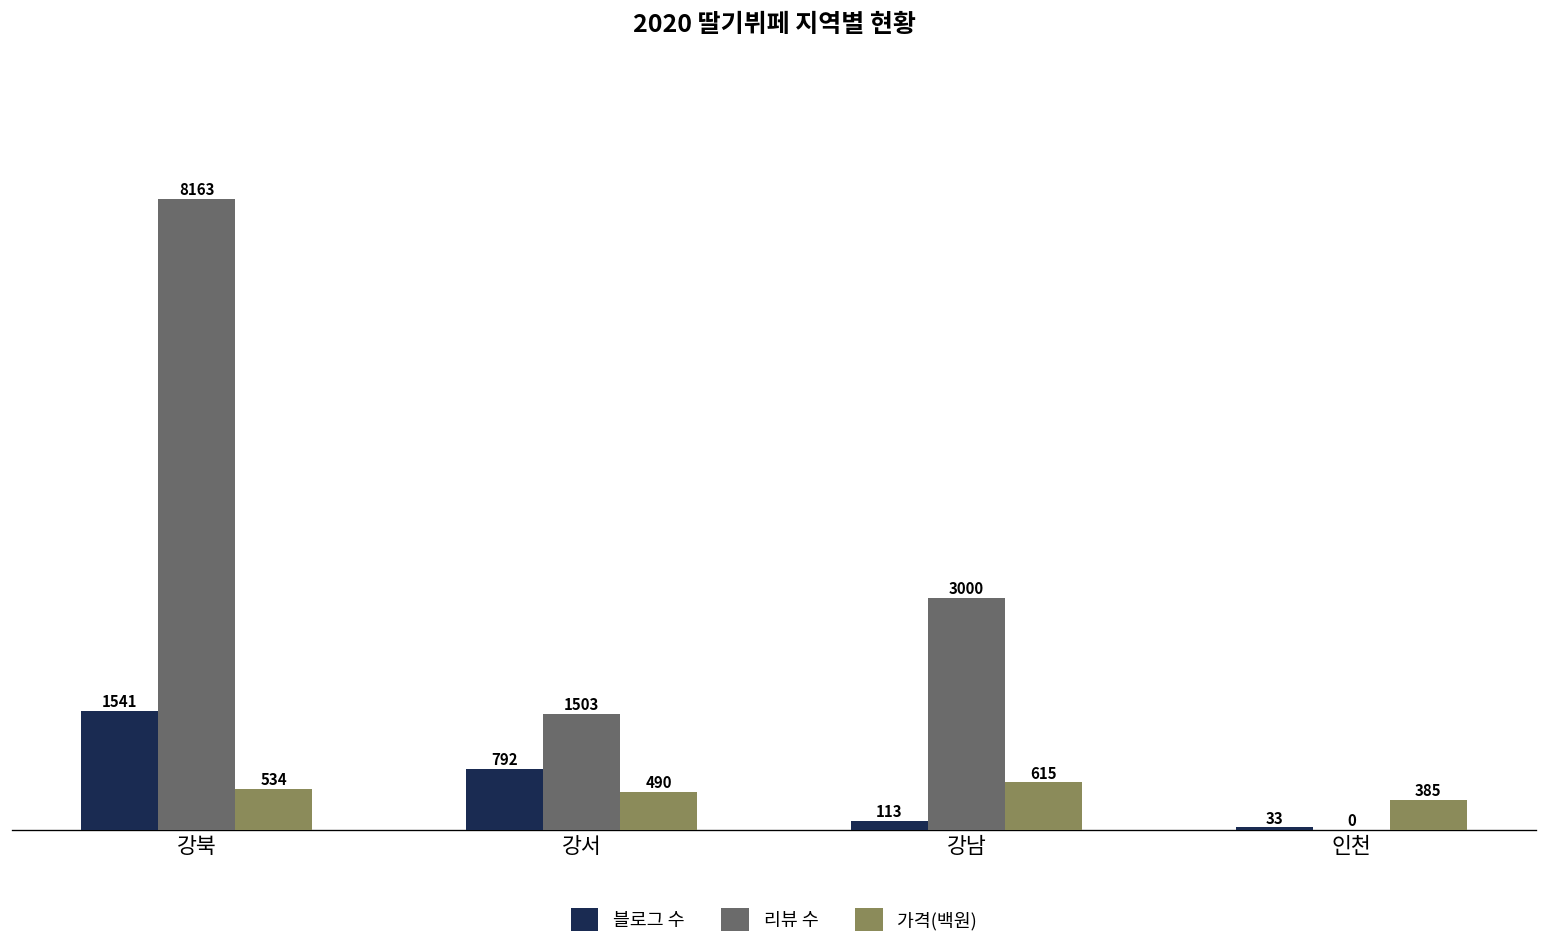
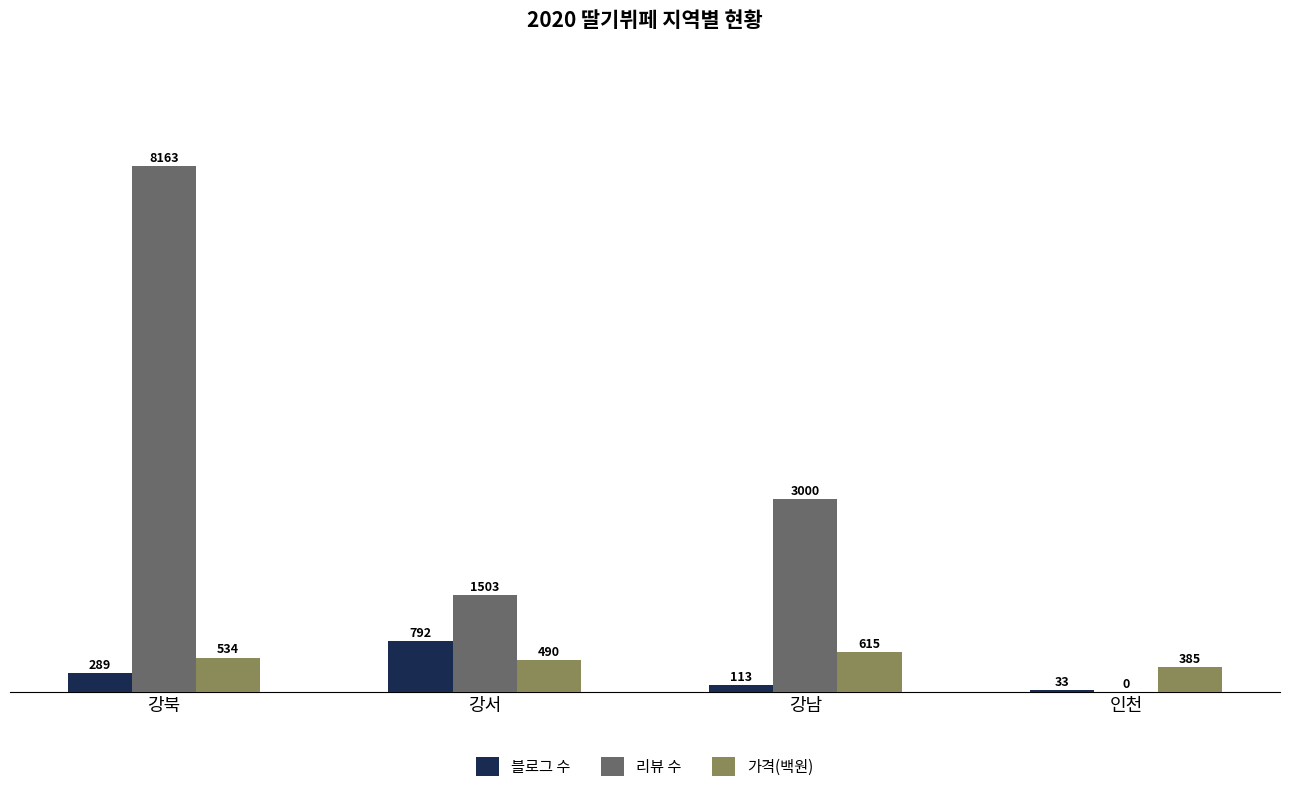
  {
    "블로그 수": {
-     "강북": 1541,
+     "강북": 289,
      "강서": 792,
      "강남": 113,
      "인천": 33
    }
  }
